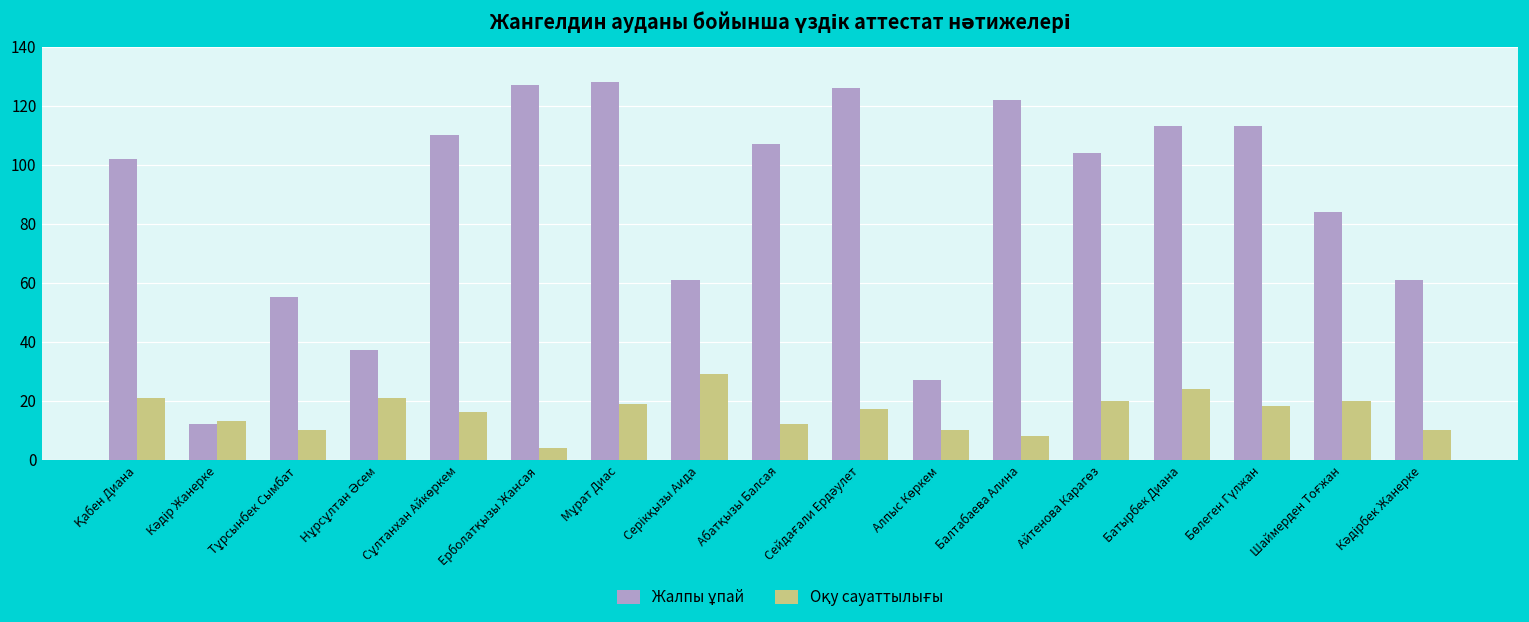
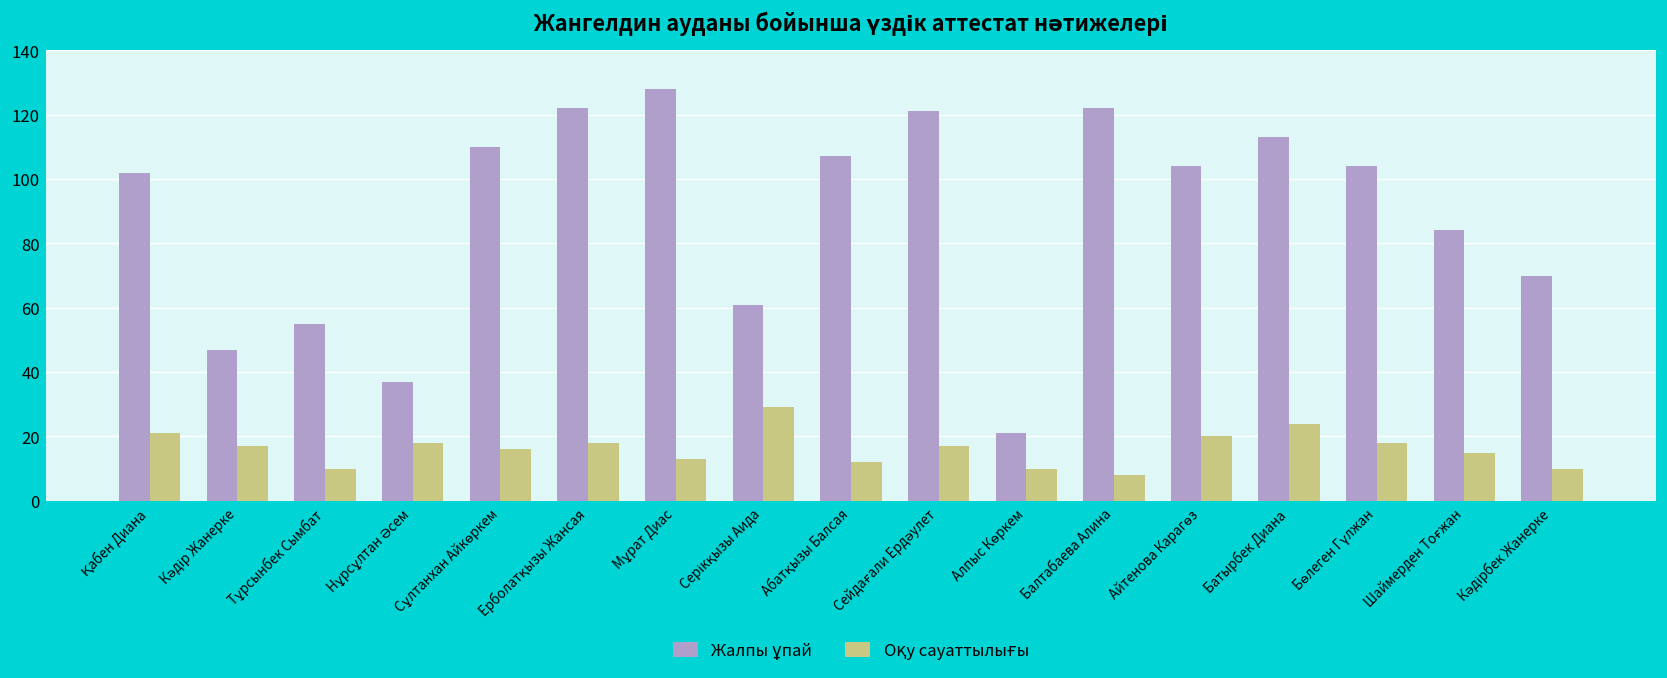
  {
    "Жалпы ұпай": {
      "Қабен Диана": 102,
-     "Кәдір Жанерке": 12,
+     "Кәдір Жанерке": 47,
      "Тұрсынбек Сымбат": 55,
      "Нұрсұлтан Әсем": 37,
      "Сұлтанхан Айкөркем": 110,
-     "Ерболатқызы Жансая": 127,
+     "Ерболатқызы Жансая": 122,
      "Мұрат Диас": 128,
      "Серікқызы Аида": 61,
      "Абатқызы Балсая": 107,
-     "Сейдағали Ердәулет": 126,
-     "Алпыс Көркем": 27,
+     "Сейдағали Ердәулет": 121,
+     "Алпыс Көркем": 21,
      "Балтабаева Алина": 122,
      "Айтенова Карагөз": 104,
      "Батырбек Диана": 113,
-     "Бөлеген Гүлжан": 113,
+     "Бөлеген Гүлжан": 104,
      "Шаймерден Тоғжан": 84,
-     "Кәдірбек Жанерке": 61
+     "Кәдірбек Жанерке": 70
    },
    "Оқу сауаттылығы": {
      "Қабен Диана": 21,
-     "Кәдір Жанерке": 13,
+     "Кәдір Жанерке": 17,
      "Тұрсынбек Сымбат": 10,
-     "Нұрсұлтан Әсем": 21,
+     "Нұрсұлтан Әсем": 18,
      "Сұлтанхан Айкөркем": 16,
-     "Ерболатқызы Жансая": 4,
-     "Мұрат Диас": 19,
+     "Ерболатқызы Жансая": 18,
+     "Мұрат Диас": 13,
      "Серікқызы Аида": 29,
      "Абатқызы Балсая": 12,
      "Сейдағали Ердәулет": 17,
      "Алпыс Көркем": 10,
      "Балтабаева Алина": 8,
      "Айтенова Карагөз": 20,
      "Батырбек Диана": 24,
      "Бөлеген Гүлжан": 18,
-     "Шаймерден Тоғжан": 20,
+     "Шаймерден Тоғжан": 15,
      "Кәдірбек Жанерке": 10
    }
  }
